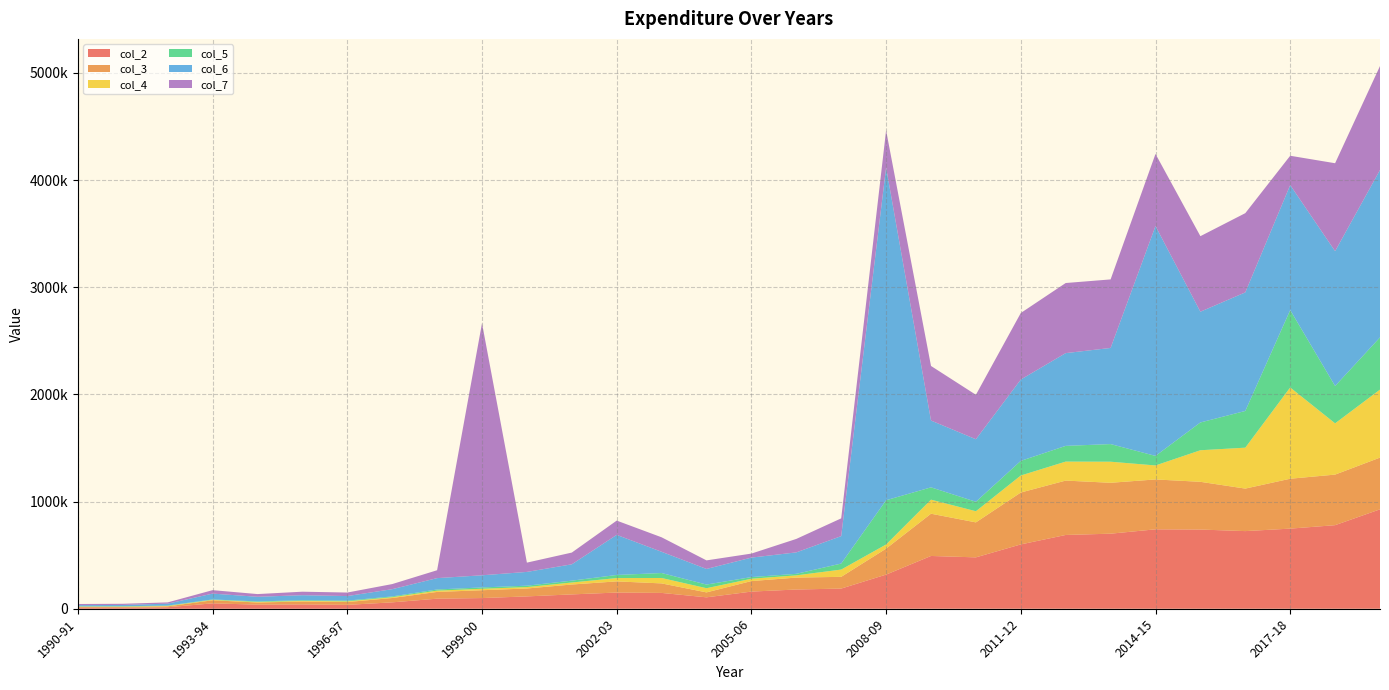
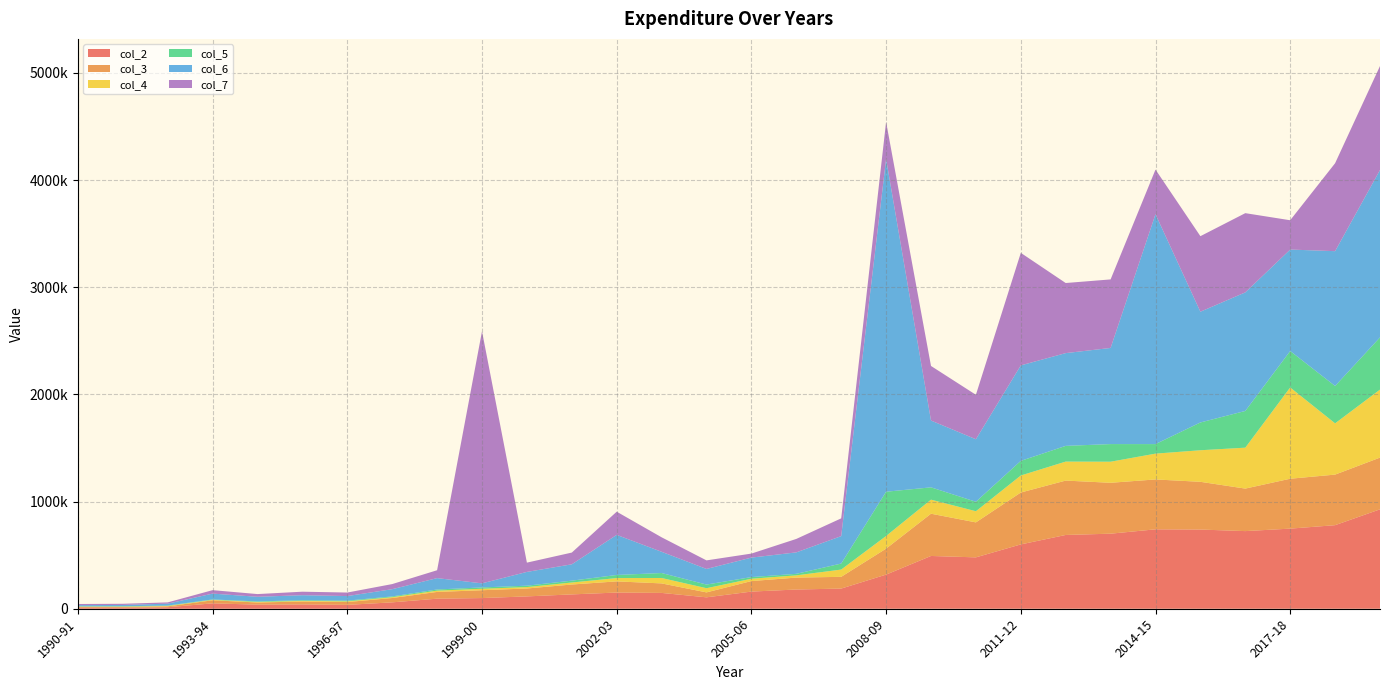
  {
    "col_4": {
      "2002-03": 30000,
-     "2008-09": 40000,
+     "2008-09": 120000,
      "2011-12": 160000,
-     "2014-15": 130000,
+     "2014-15": 240000,
      "2017-18": 850000
    },
    "col_5": {
      "2002-03": 30000,
      "2008-09": 410000,
      "2011-12": 140000,
      "2014-15": 90000,
-     "2017-18": 720000
+     "2017-18": 340000
    },
    "col_6": {
      "1993-94": 50000,
      "1996-97": 40000,
-     "1999-00": 110000,
+     "1999-00": 40000,
      "2002-03": 370000,
      "2005-06": 180000,
      "2008-09": 3110000,
-     "2011-12": 760000,
+     "2011-12": 890000,
      "2014-15": 2150000,
-     "2017-18": 1170000
+     "2017-18": 950000
    },
    "col_7": {
      "1993-94": 30000,
      "1996-97": 30000,
      "1999-00": 2350000,
-     "2002-03": 130000,
+     "2002-03": 220000,
      "2005-06": 40000,
      "2008-09": 350000,
-     "2011-12": 620000,
-     "2014-15": 670000,
+     "2011-12": 1050000,
+     "2014-15": 420000,
      "2017-18": 270000
    }
  }
